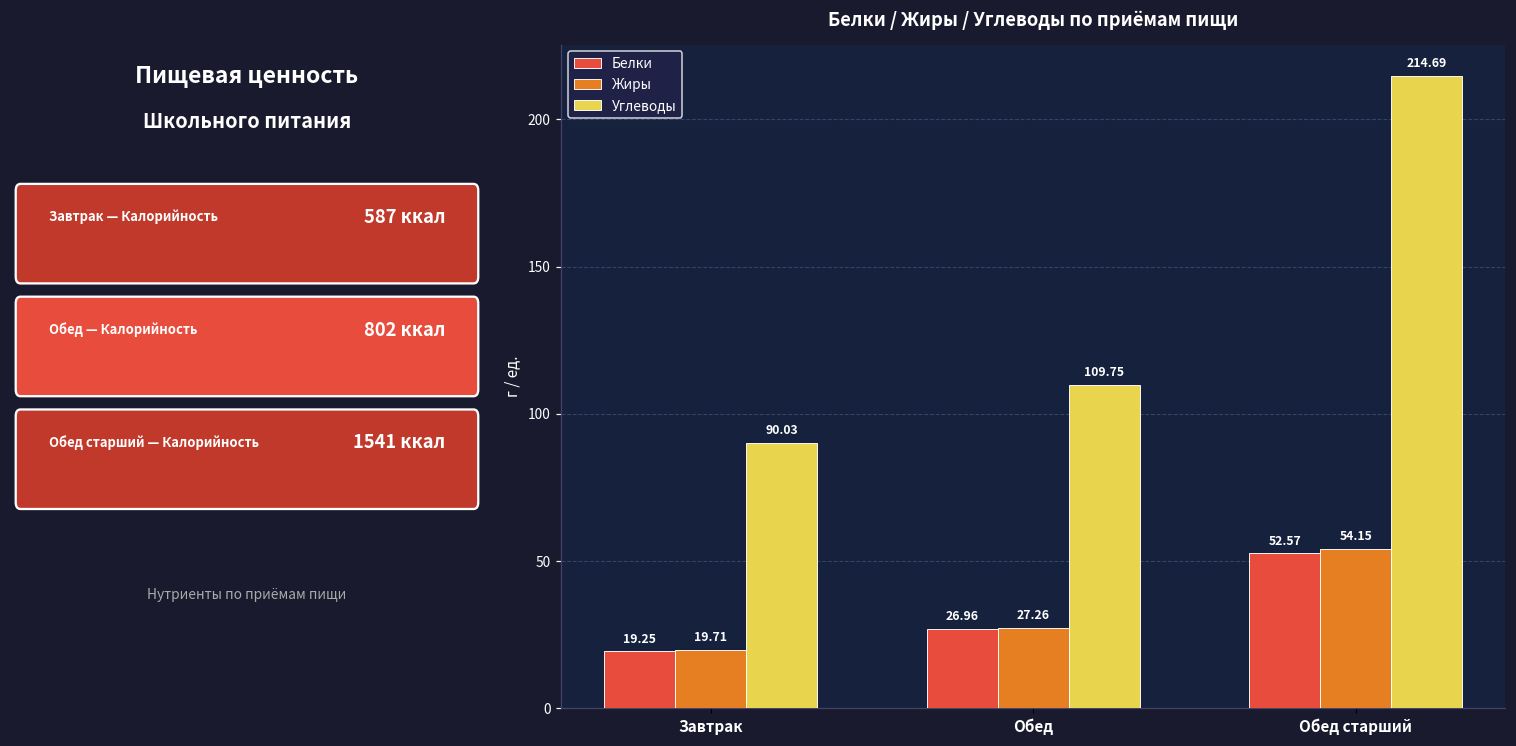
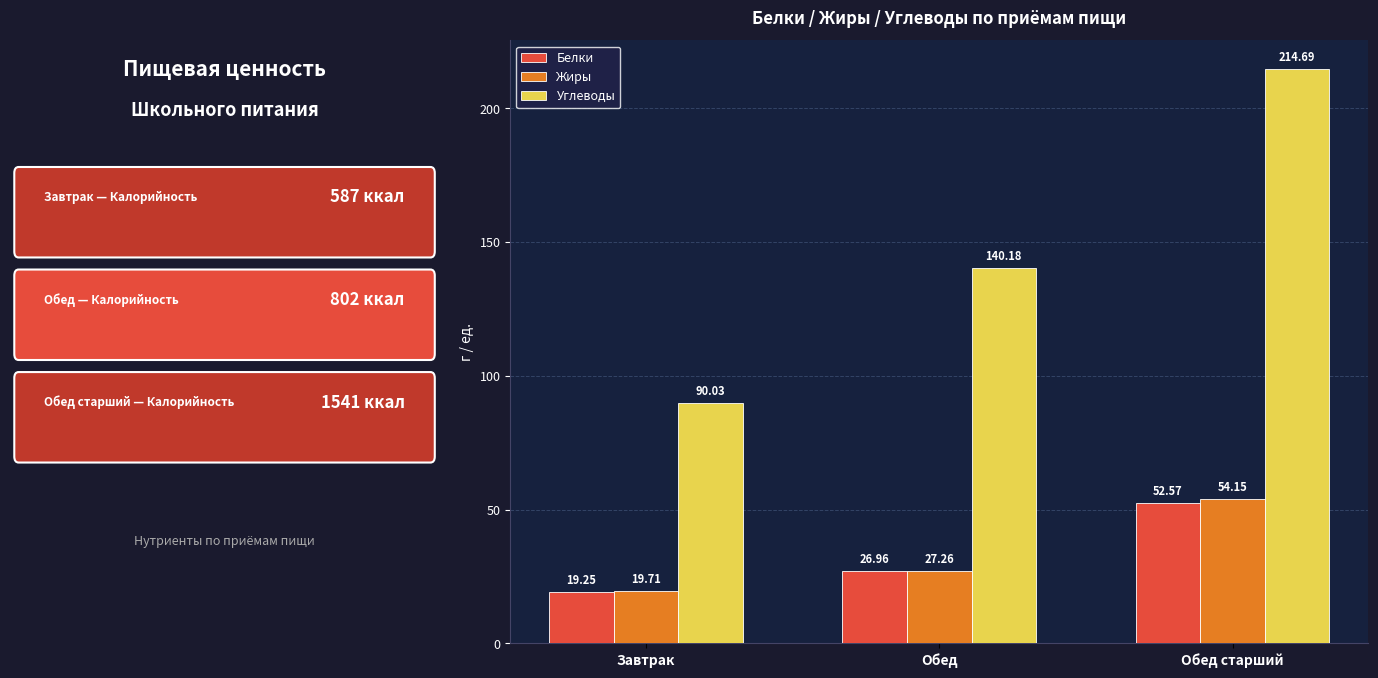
  {
    "Углеводы": {
      "Завтрак": 90.03,
-     "Обед": 109.75,
+     "Обед": 140.18,
      "Обед старший": 214.69
    }
  }
